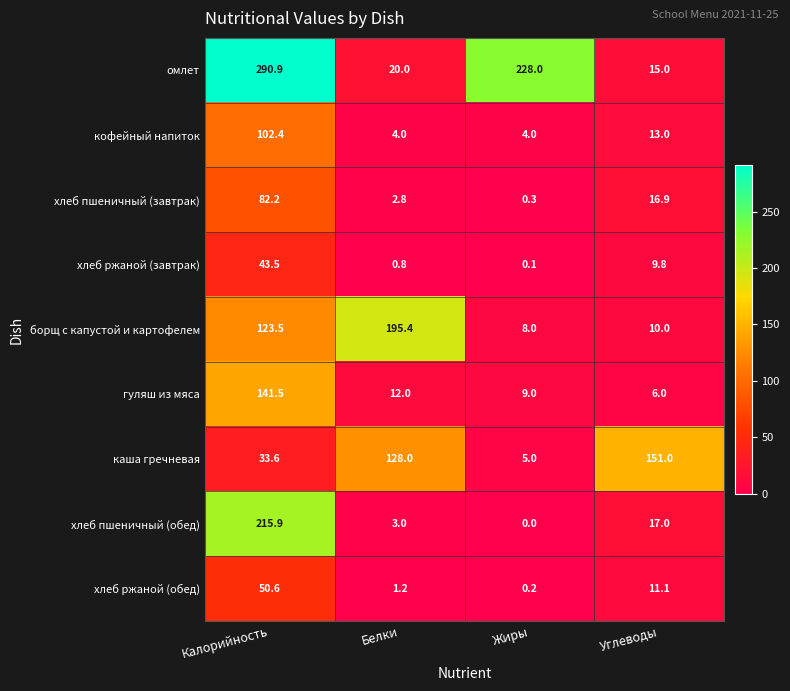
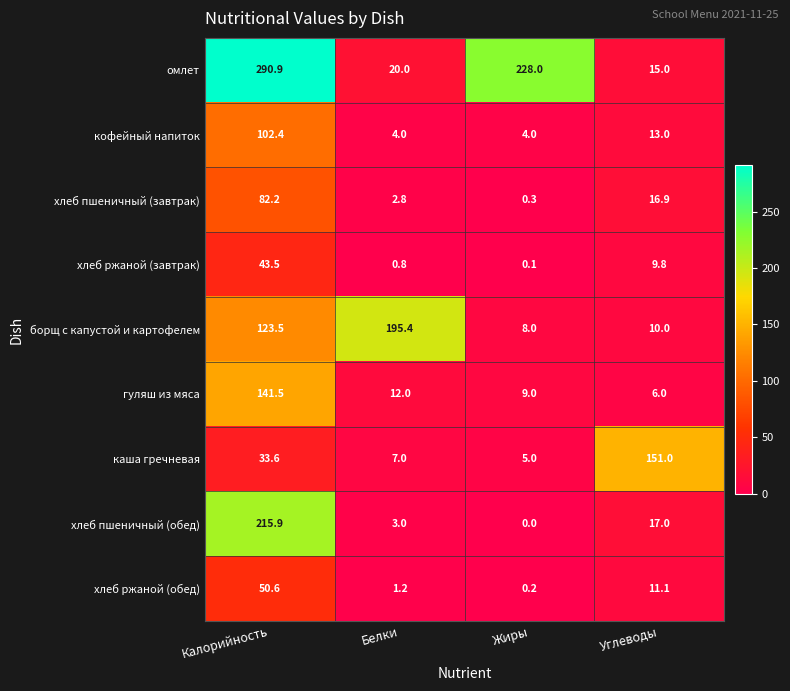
  {
    "омлет": {
      "Калорийность": 290.9,
      "Белки": 20.0,
      "Жиры": 228.0,
      "Углеводы": 15.0
    },
    "кофейный напиток": {
      "Калорийность": 102.4,
      "Белки": 4.0,
      "Жиры": 4.0,
      "Углеводы": 13.0
    },
    "хлеб пшеничный (завтрак)": {
      "Калорийность": 82.2,
      "Белки": 2.8,
      "Жиры": 0.3,
      "Углеводы": 16.9
    },
    "хлеб ржаной (завтрак)": {
      "Калорийность": 43.5,
      "Белки": 0.8,
      "Жиры": 0.1,
      "Углеводы": 9.8
    },
    "борщ с капустой и картофелем": {
      "Калорийность": 123.5,
      "Белки": 195.4,
      "Жиры": 8.0,
      "Углеводы": 10.0
    },
    "гуляш из мяса": {
      "Калорийность": 141.5,
      "Белки": 12.0,
      "Жиры": 9.0,
      "Углеводы": 6.0
    },
    "каша гречневая": {
      "Калорийность": 33.6,
-     "Белки": 128.0,
+     "Белки": 7.0,
      "Жиры": 5.0,
      "Углеводы": 151.0
    },
    "хлеб пшеничный (обед)": {
      "Калорийность": 215.9,
      "Белки": 3.0,
      "Жиры": 0.0,
      "Углеводы": 17.0
    },
    "хлеб ржаной (обед)": {
      "Калорийность": 50.6,
      "Белки": 1.2,
      "Жиры": 0.2,
      "Углеводы": 11.1
    }
  }
